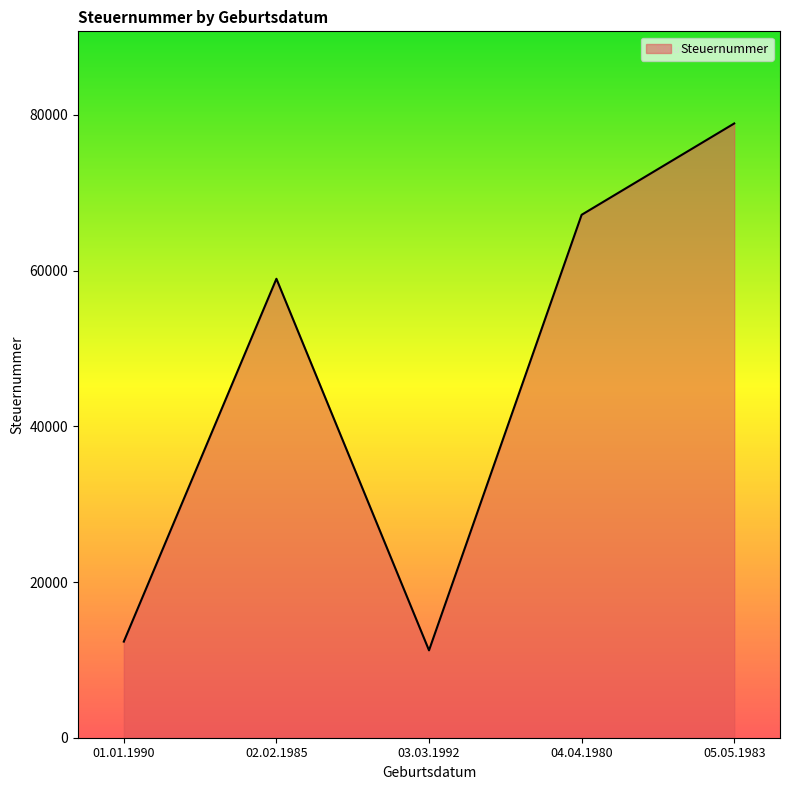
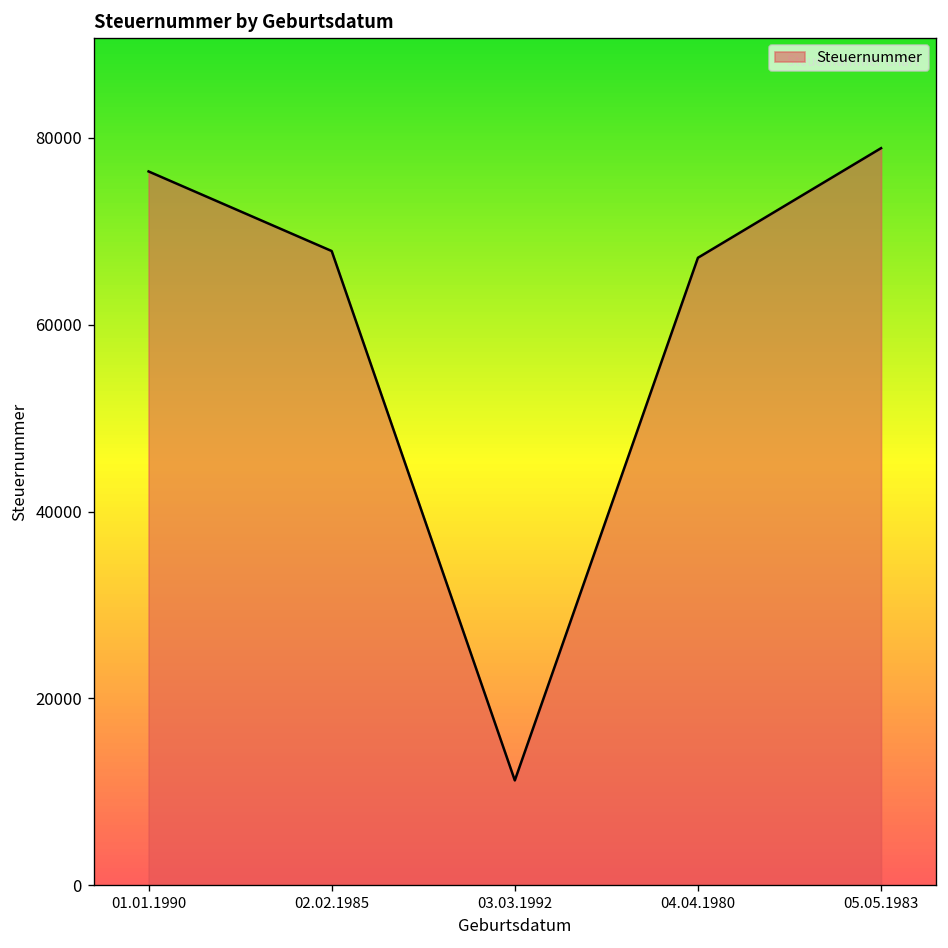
  {
-   "01.01.1990": 12000,
-   "02.02.1985": 59000,
+   "01.01.1990": 76000,
+   "02.02.1985": 68000,
    "03.03.1992": 11000,
    "04.04.1980": 67000,
    "05.05.1983": 79000
  }
